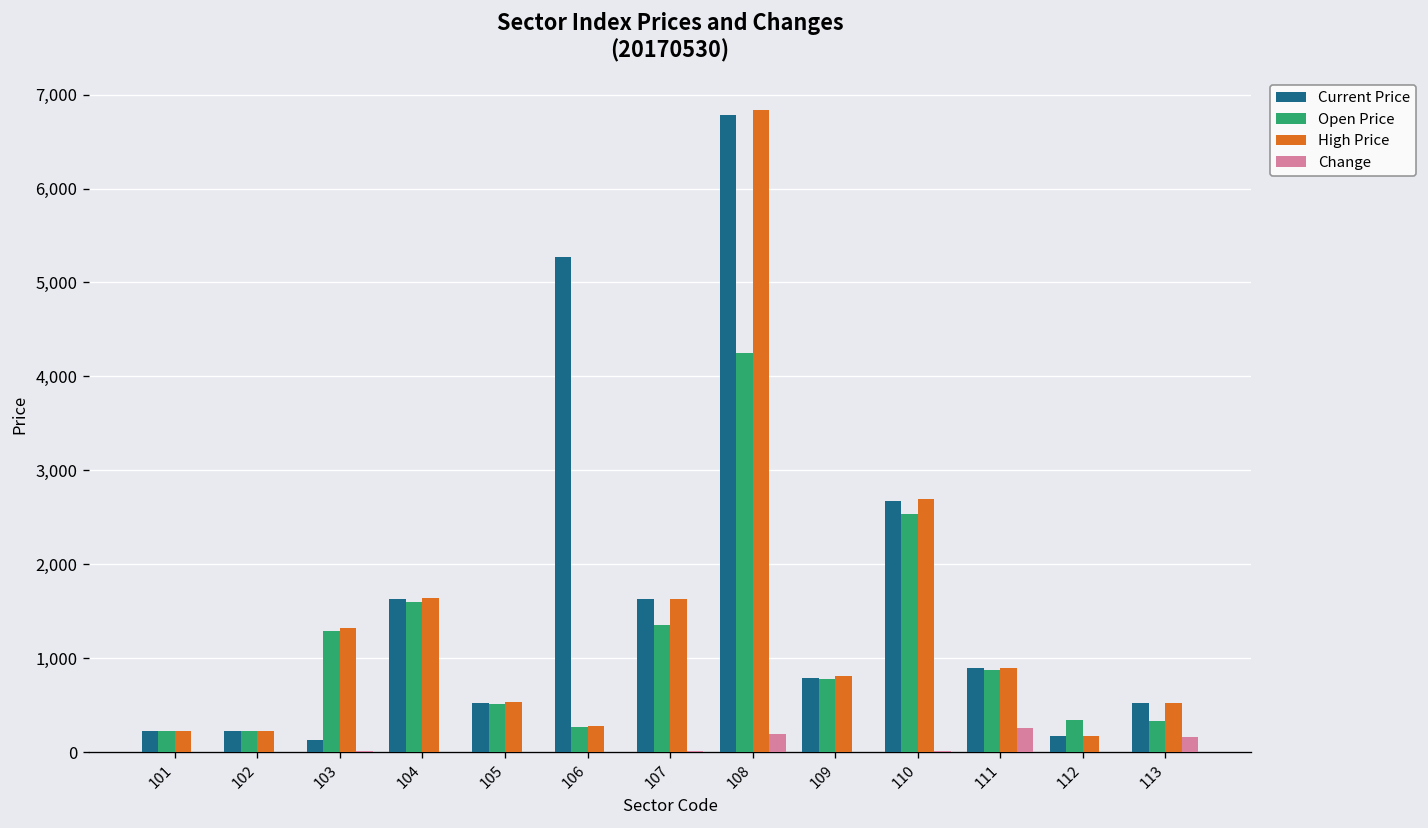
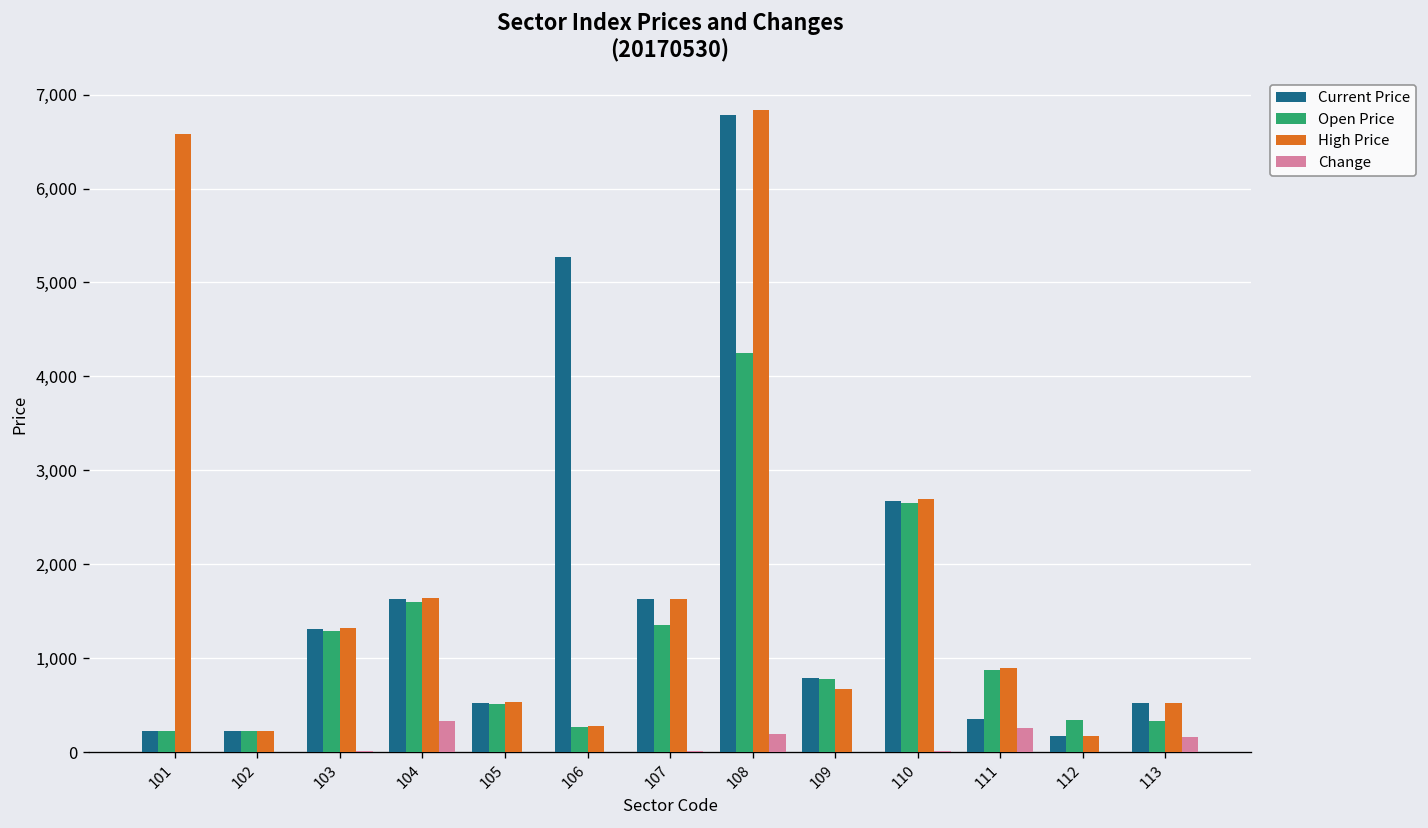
  {
    "Current Price": {
      "101": "200",
      "102": "200",
-     "103": "100",
+     "103": "1,300",
      "104": "1,600",
      "105": "500",
      "106": "5,300",
      "107": "1,600",
      "108": "6,800",
      "109": "800",
      "110": "2,700",
-     "111": "900",
+     "111": "400",
      "112": "200",
      "113": "500"
    },
    "Open Price": {
      "101": "200",
      "102": "200",
      "103": "1,300",
      "104": "1,600",
      "105": "500",
      "106": "300",
      "107": "1,400",
      "108": "4,300",
      "109": "800",
-     "110": "2,500",
+     "110": "2,700",
      "111": "900",
      "112": "300",
      "113": "300"
    },
    "High Price": {
-     "101": "200",
+     "101": "6,600",
      "102": "200",
      "103": "1,300",
      "104": "1,600",
      "105": "500",
      "106": "300",
      "107": "1,600",
      "108": "6,800",
-     "109": "800",
+     "109": "700",
      "110": "2,700",
      "111": "900",
      "112": "200",
      "113": "500"
    },
    "Change": {
-     "104": "0",
+     "104": "300",
      "108": "200",
      "111": "300",
      "113": "200"
    }
  }
